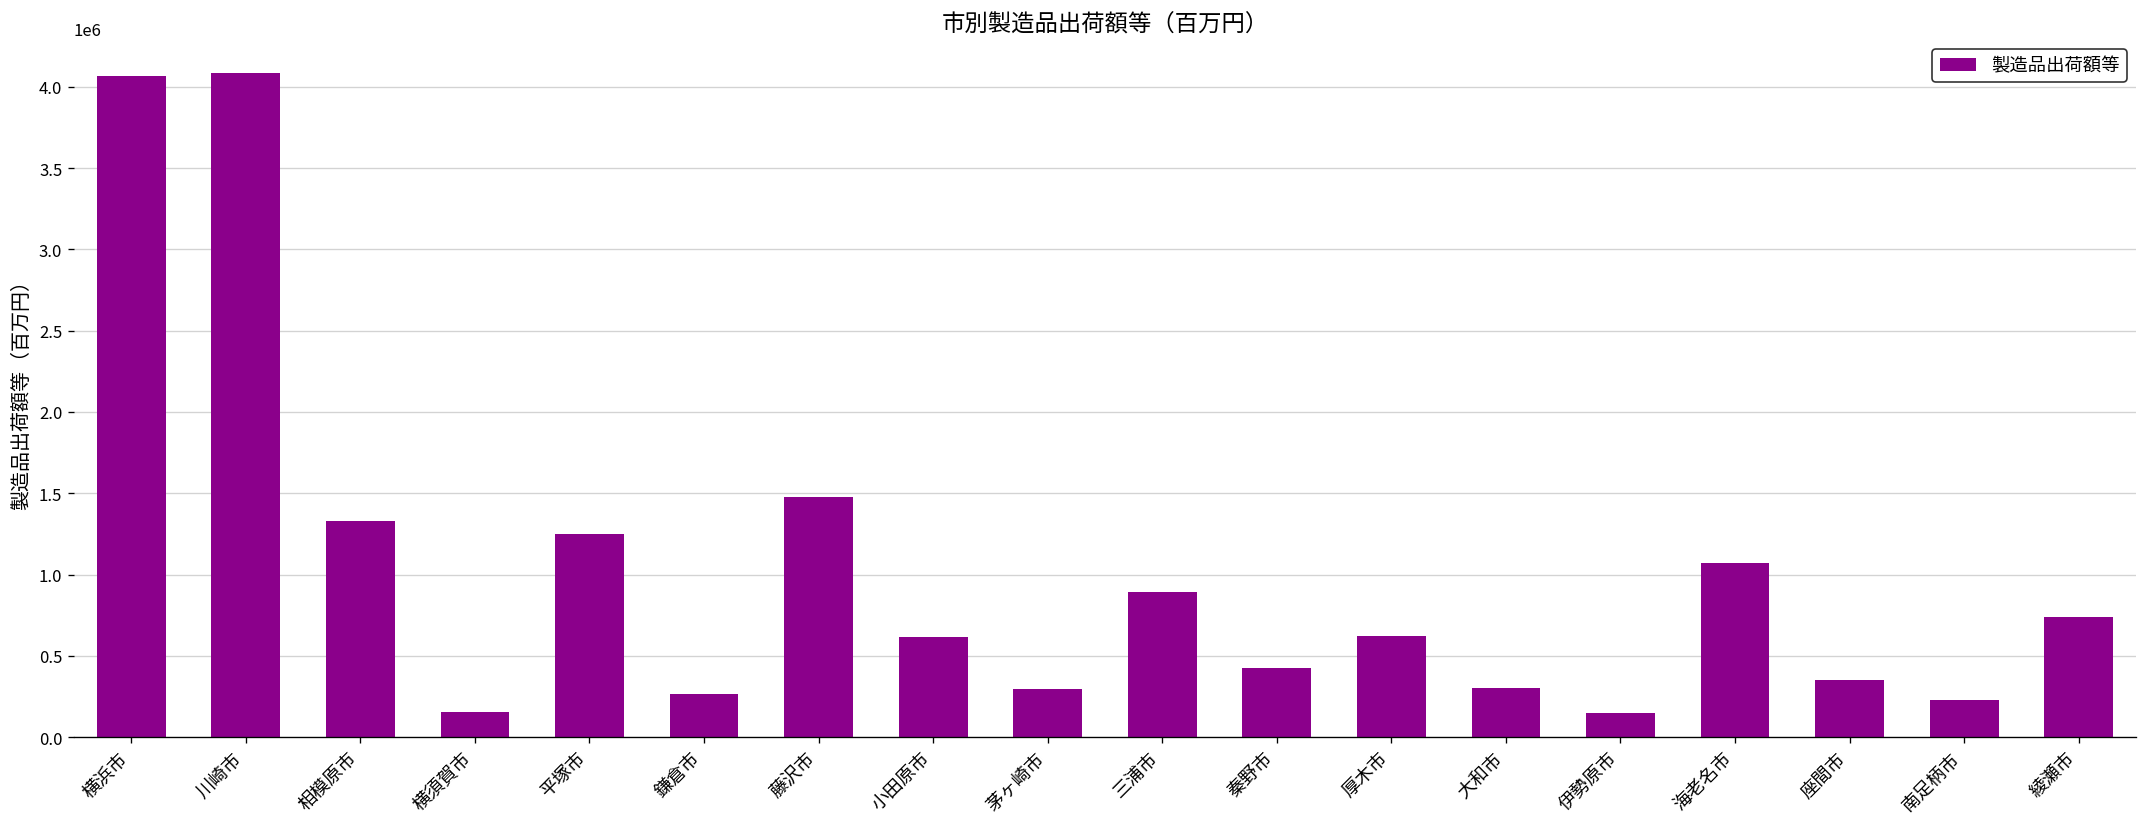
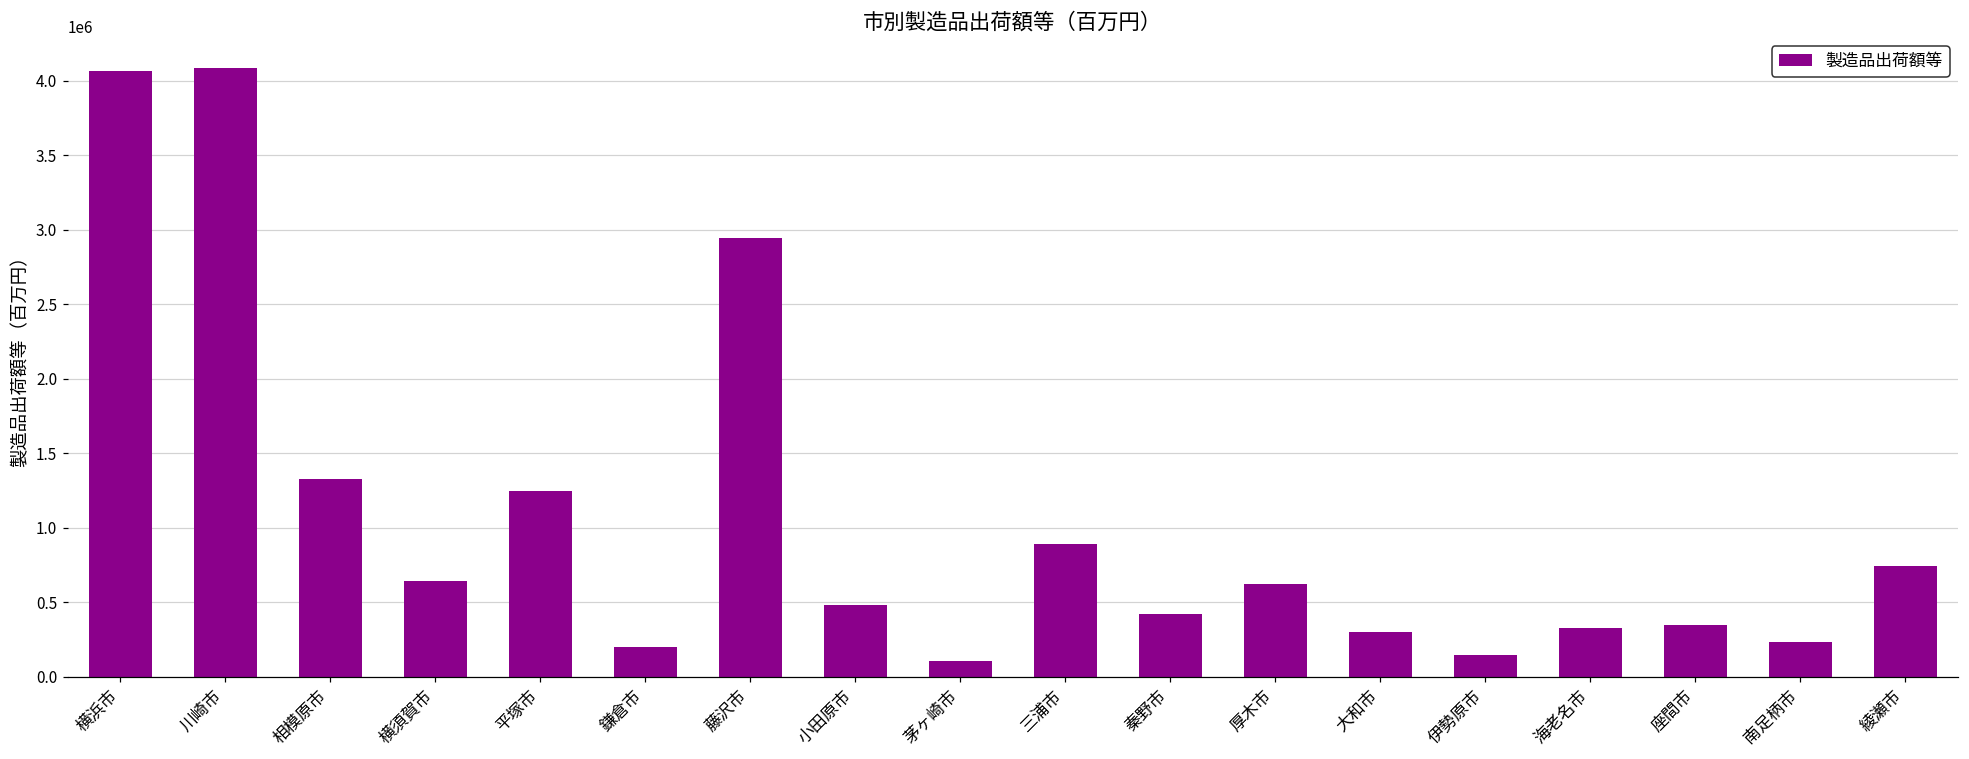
  {
    "横浜市": 4060000,
    "川崎市": 4080000,
    "相模原市": 1330000,
-   "横須賀市": 160000,
+   "横須賀市": 640000,
    "平塚市": 1250000,
-   "鎌倉市": 270000,
-   "藤沢市": 1480000,
-   "小田原市": 610000,
-   "茅ヶ崎市": 300000,
+   "鎌倉市": 200000,
+   "藤沢市": 2940000,
+   "小田原市": 480000,
+   "茅ヶ崎市": 100000,
    "三浦市": 890000,
    "秦野市": 420000,
    "厚木市": 620000,
    "大和市": 300000,
    "伊勢原市": 150000,
-   "海老名市": 1070000,
+   "海老名市": 330000,
    "座間市": 350000,
    "南足柄市": 230000,
    "綾瀬市": 740000
  }
